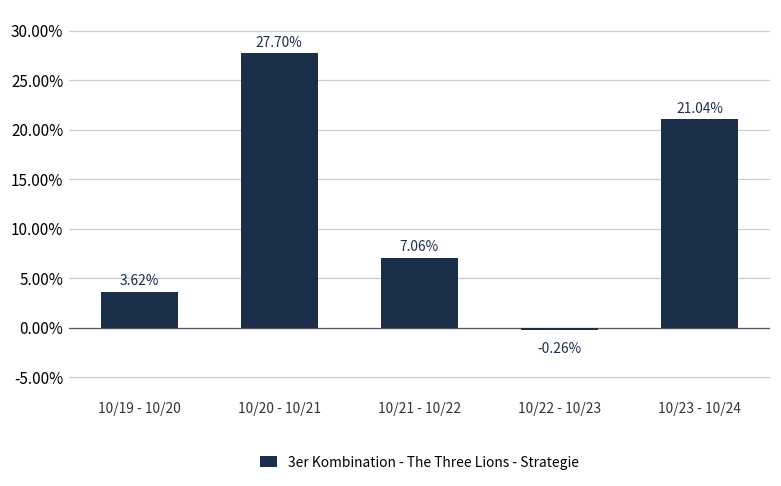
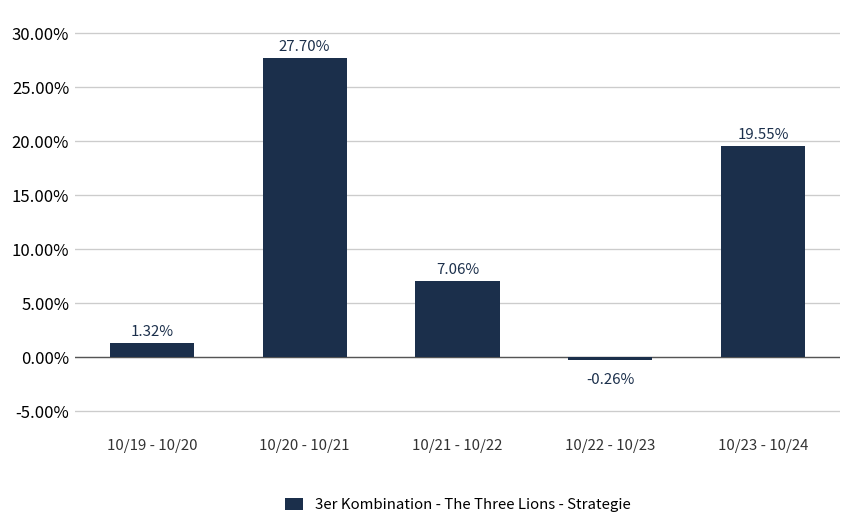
  {
-   "10/19 - 10/20": "3.62%",
+   "10/19 - 10/20": "1.32%",
    "10/20 - 10/21": "27.70%",
    "10/21 - 10/22": "7.06%",
    "10/22 - 10/23": "-0.26%",
-   "10/23 - 10/24": "21.04%"
+   "10/23 - 10/24": "19.55%"
  }
